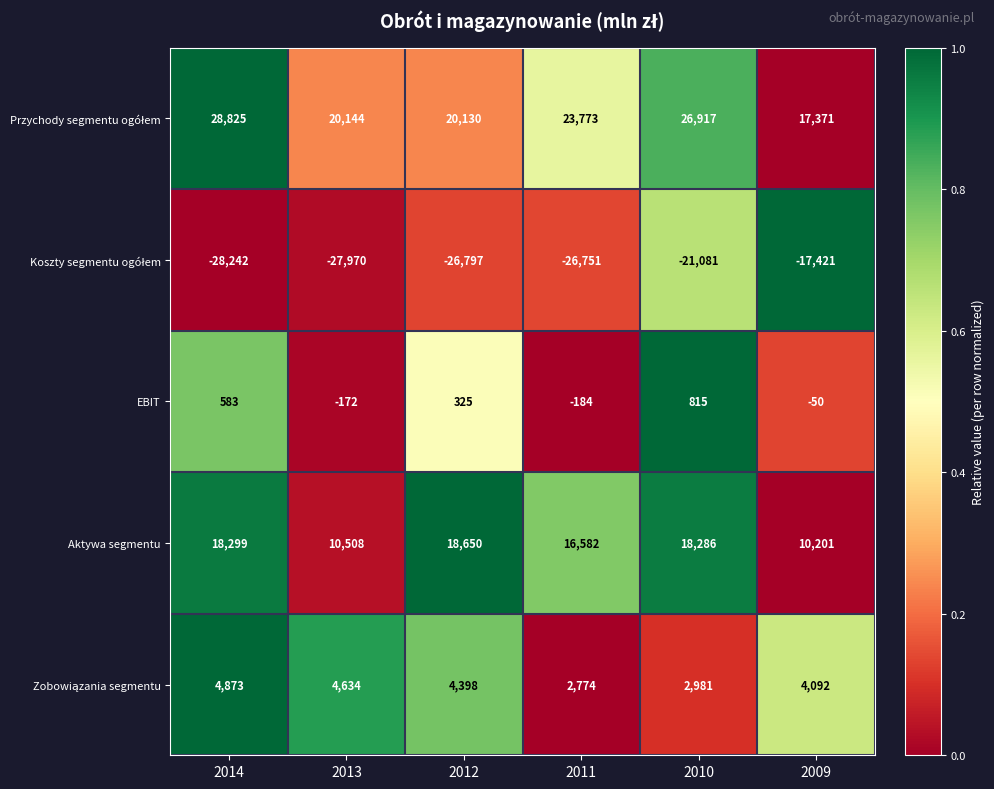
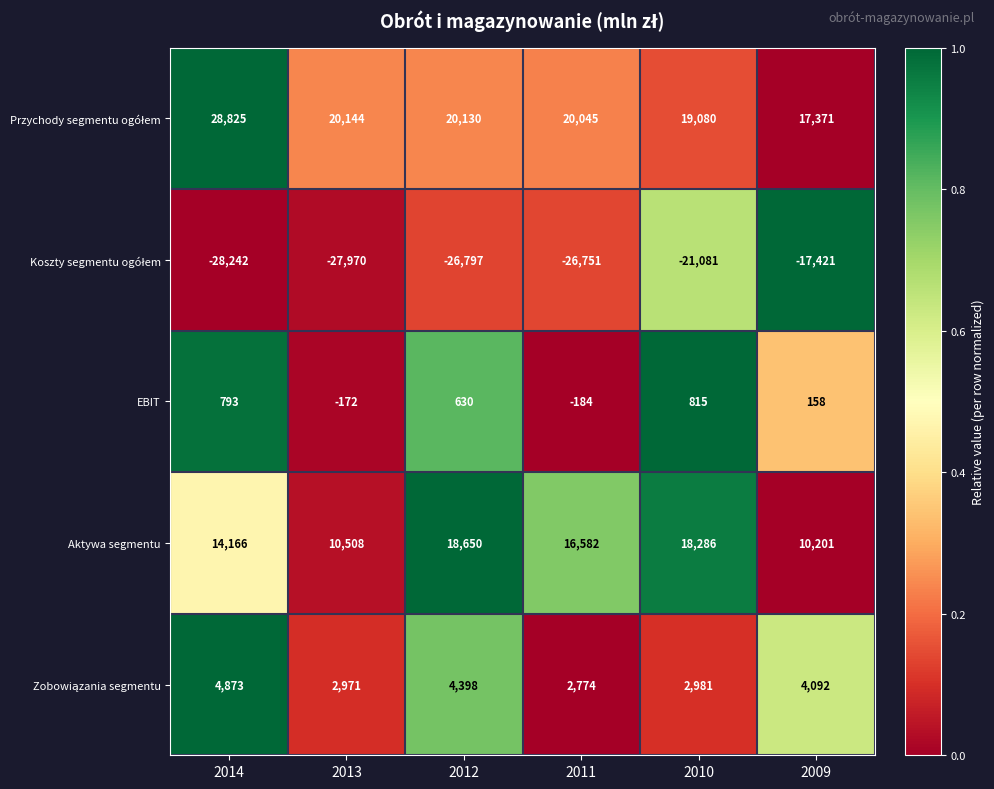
  {
    "Przychody segmentu ogółem": {
      "2014": "28,825",
      "2013": "20,144",
      "2012": "20,130",
-     "2011": "23,773",
-     "2010": "26,917",
+     "2011": "20,045",
+     "2010": "19,080",
      "2009": "17,371"
    },
    "Koszty segmentu ogółem": {
      "2014": "-28,242",
      "2013": "-27,970",
      "2012": "-26,797",
      "2011": "-26,751",
      "2010": "-21,081",
      "2009": "-17,421"
    },
    "EBIT": {
-     "2014": "583",
+     "2014": "793",
      "2013": "-172",
-     "2012": "325",
+     "2012": "630",
      "2011": "-184",
      "2010": "815",
-     "2009": "-50"
+     "2009": "158"
    },
    "Aktywa segmentu": {
-     "2014": "18,299",
+     "2014": "14,166",
      "2013": "10,508",
      "2012": "18,650",
      "2011": "16,582",
      "2010": "18,286",
      "2009": "10,201"
    },
    "Zobowiązania segmentu": {
      "2014": "4,873",
-     "2013": "4,634",
+     "2013": "2,971",
      "2012": "4,398",
      "2011": "2,774",
      "2010": "2,981",
      "2009": "4,092"
    }
  }
